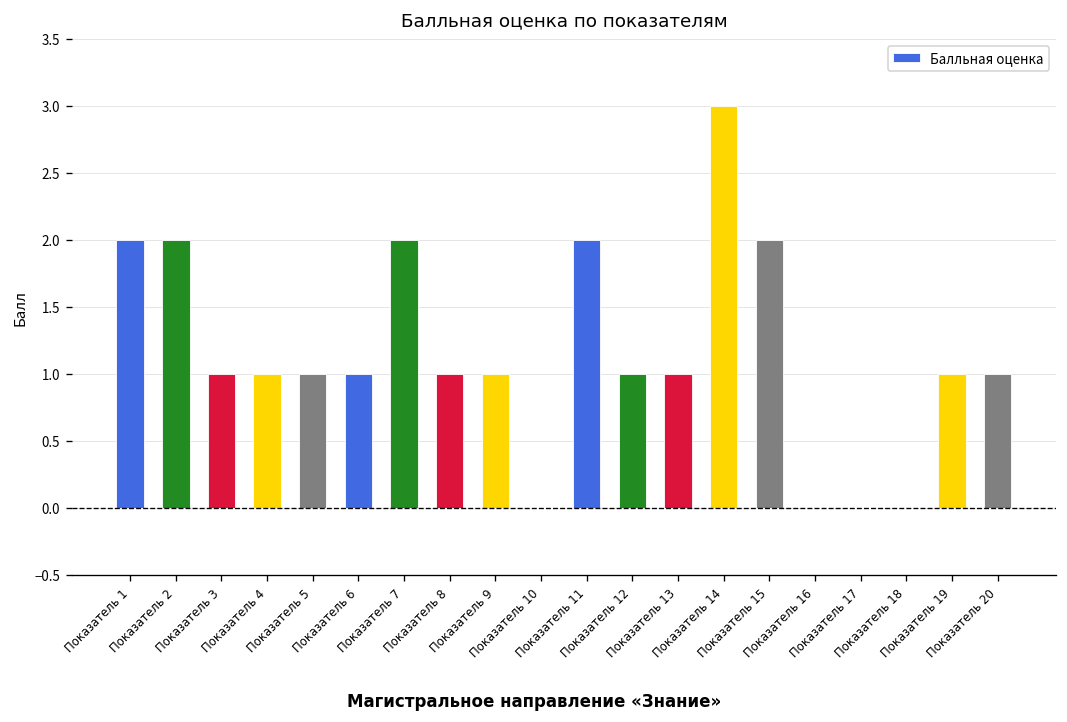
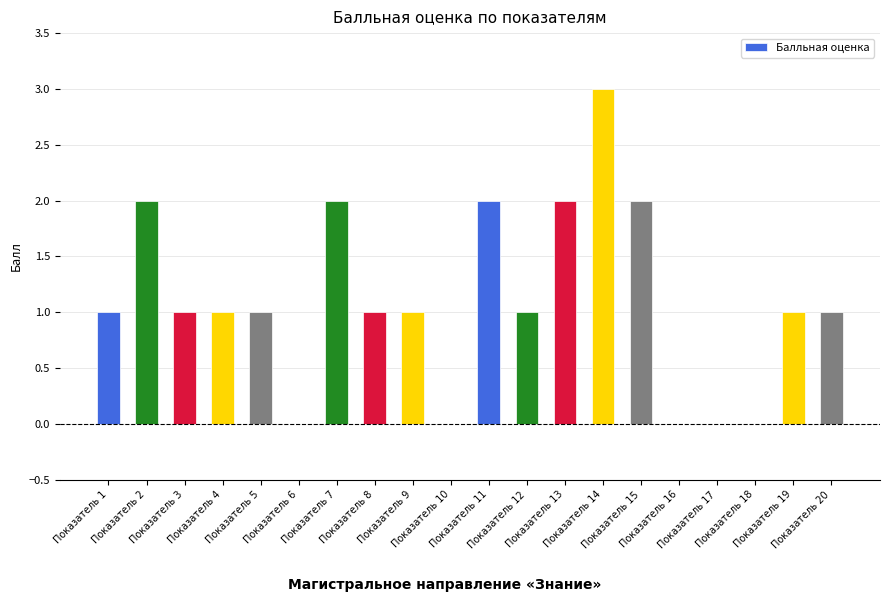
  {
-   "Показатель 1": 2,
+   "Показатель 1": 1,
    "Показатель 2": 2,
    "Показатель 3": 1,
    "Показатель 4": 1,
    "Показатель 5": 1,
-   "Показатель 6": 1,
+   "Показатель 6": 0,
    "Показатель 7": 2,
    "Показатель 8": 1,
    "Показатель 9": 1,
    "Показатель 10": 0,
    "Показатель 11": 2,
    "Показатель 12": 1,
-   "Показатель 13": 1,
+   "Показатель 13": 2,
    "Показатель 14": 3,
    "Показатель 15": 2,
    "Показатель 16": 0,
    "Показатель 17": 0,
    "Показатель 18": 0,
    "Показатель 19": 1,
    "Показатель 20": 1
  }
